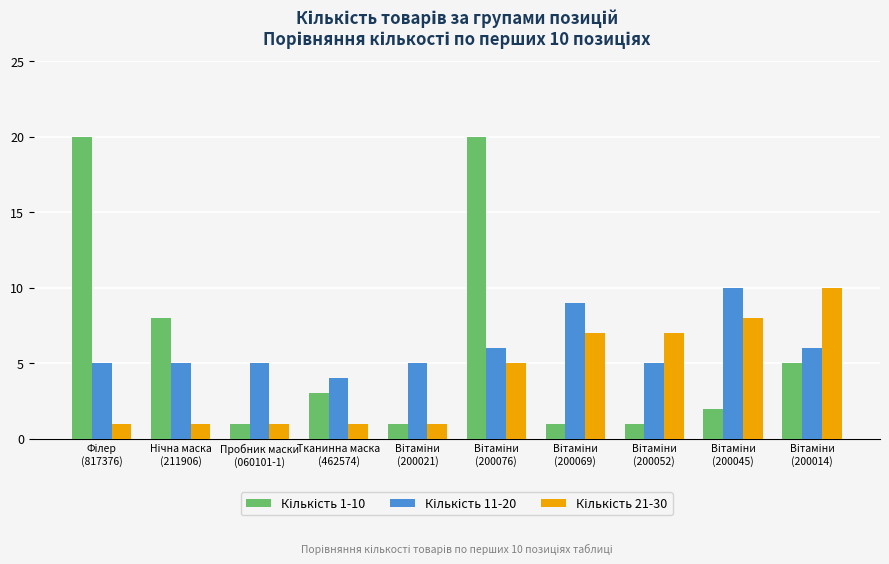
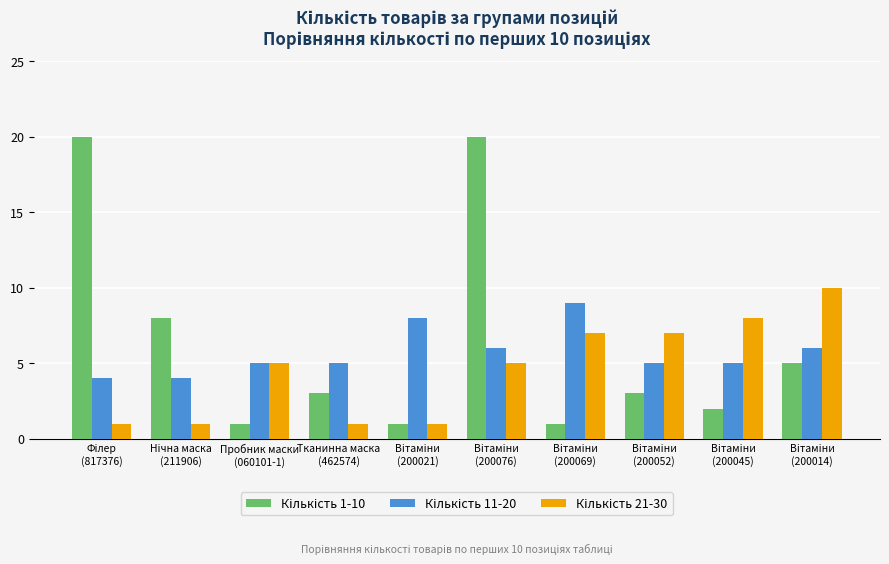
  {
    "Кількість 1-10": {
      "Філер (817376)": 20,
      "Нічна маска (211906)": 8,
      "Пробник маски (060101-1)": 1,
      "Тканинна маска (462574)": 3,
      "Вітаміни (200021)": 1,
      "Вітаміни (200076)": 20,
      "Вітаміни (200069)": 1,
-     "Вітаміни (200052)": 1,
+     "Вітаміни (200052)": 3,
      "Вітаміни (200045)": 2,
      "Вітаміни (200014)": 5
    },
    "Кількість 11-20": {
-     "Філер (817376)": 5,
-     "Нічна маска (211906)": 5,
+     "Філер (817376)": 4,
+     "Нічна маска (211906)": 4,
      "Пробник маски (060101-1)": 5,
-     "Тканинна маска (462574)": 4,
-     "Вітаміни (200021)": 5,
+     "Тканинна маска (462574)": 5,
+     "Вітаміни (200021)": 8,
      "Вітаміни (200076)": 6,
      "Вітаміни (200069)": 9,
      "Вітаміни (200052)": 5,
-     "Вітаміни (200045)": 10,
+     "Вітаміни (200045)": 5,
      "Вітаміни (200014)": 6
    },
    "Кількість 21-30": {
      "Філер (817376)": 1,
      "Нічна маска (211906)": 1,
-     "Пробник маски (060101-1)": 1,
+     "Пробник маски (060101-1)": 5,
      "Тканинна маска (462574)": 1,
      "Вітаміни (200021)": 1,
      "Вітаміни (200076)": 5,
      "Вітаміни (200069)": 7,
      "Вітаміни (200052)": 7,
      "Вітаміни (200045)": 8,
      "Вітаміни (200014)": 10
    }
  }
